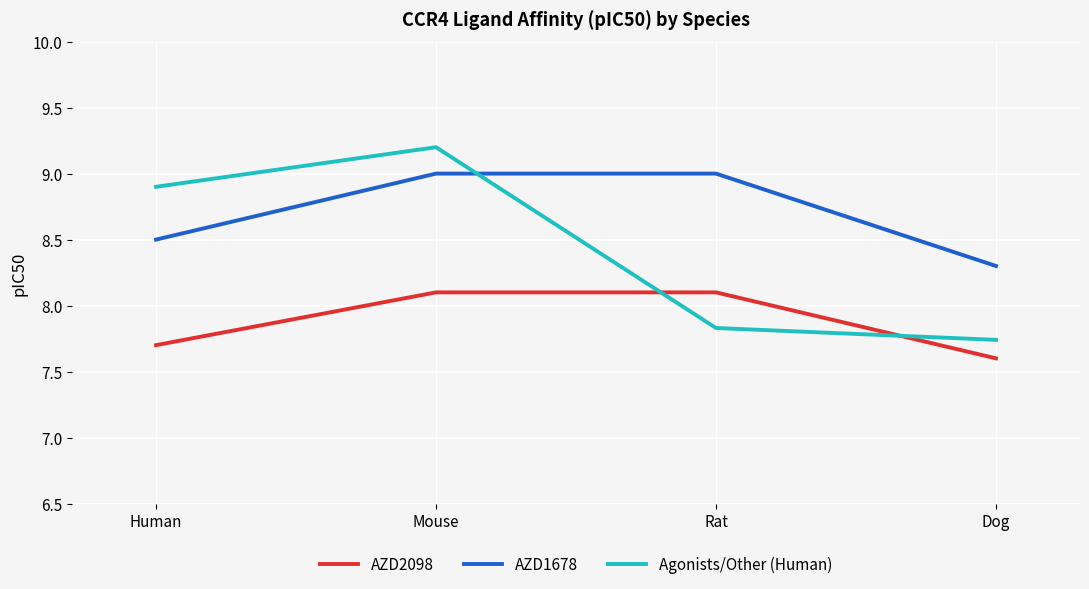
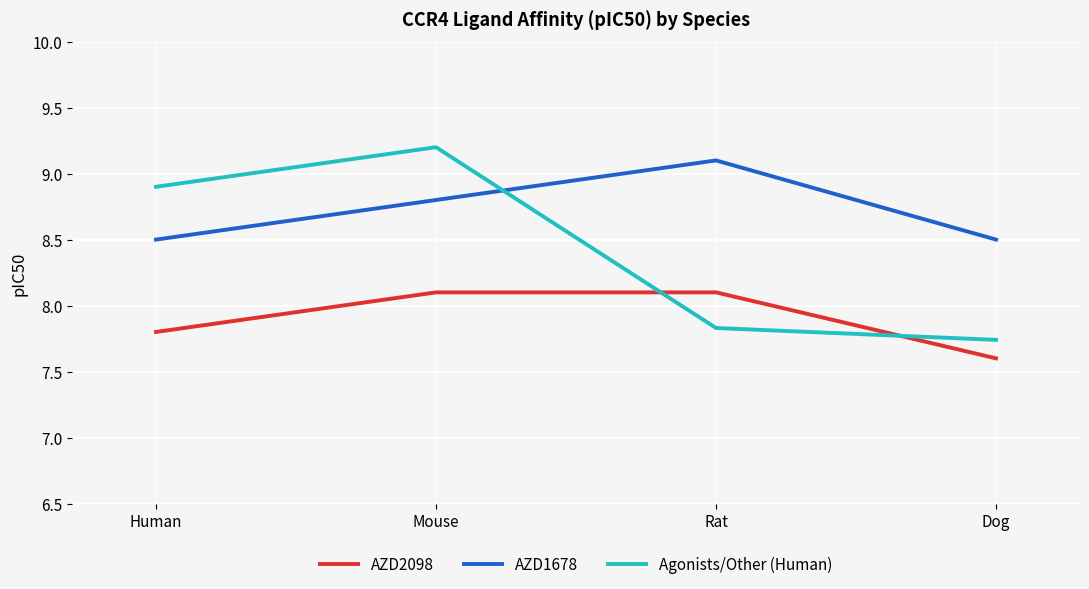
  {
    "AZD2098": {
-     "Human": 7.7,
+     "Human": 7.8,
      "Mouse": 8.1,
      "Rat": 8.1,
      "Dog": 7.6
    },
    "AZD1678": {
      "Human": 8.5,
-     "Mouse": 9.0,
-     "Rat": 9.0,
-     "Dog": 8.3
+     "Mouse": 8.8,
+     "Rat": 9.1,
+     "Dog": 8.5
    },
    "Agonists/Other (Human)": {
      "Human": 8.9,
      "Mouse": 9.2,
      "Rat": 7.83,
      "Dog": 7.74
    }
  }
